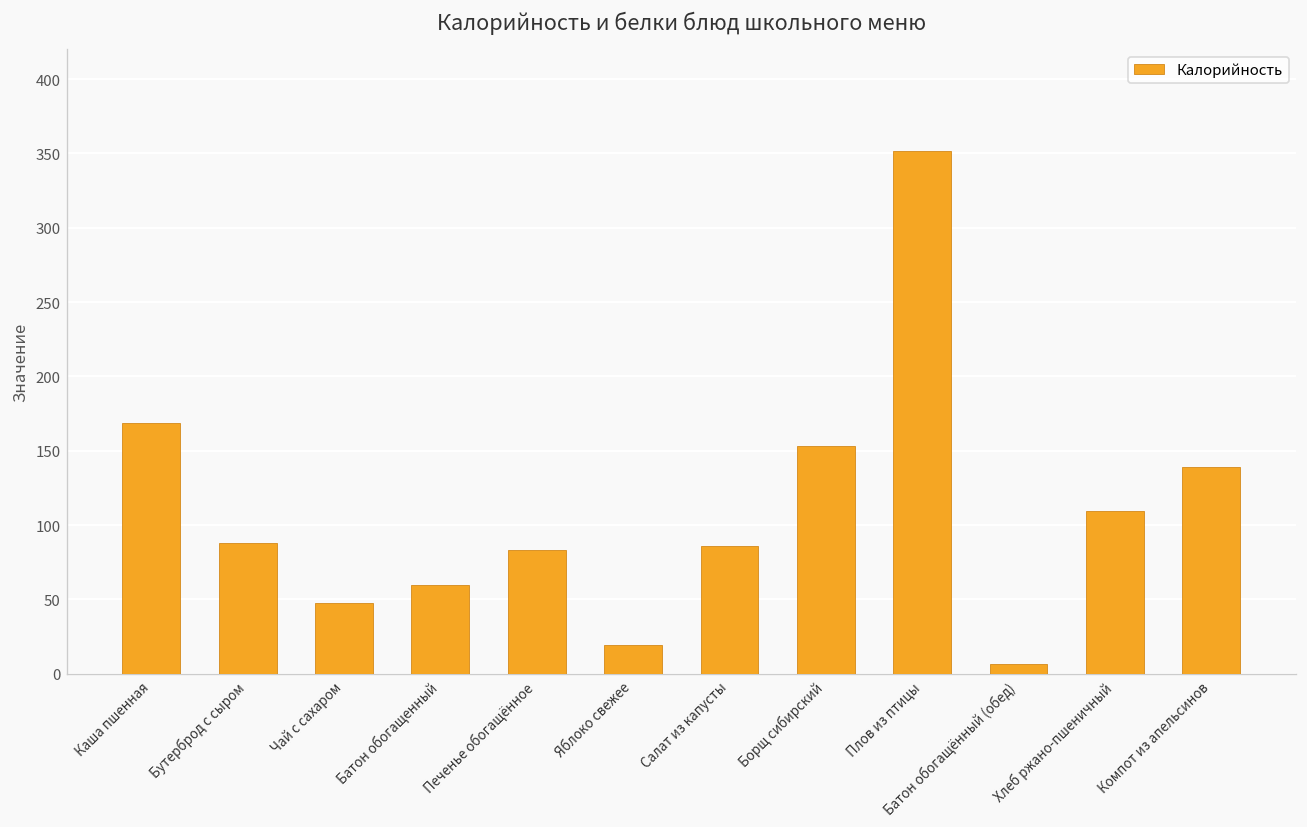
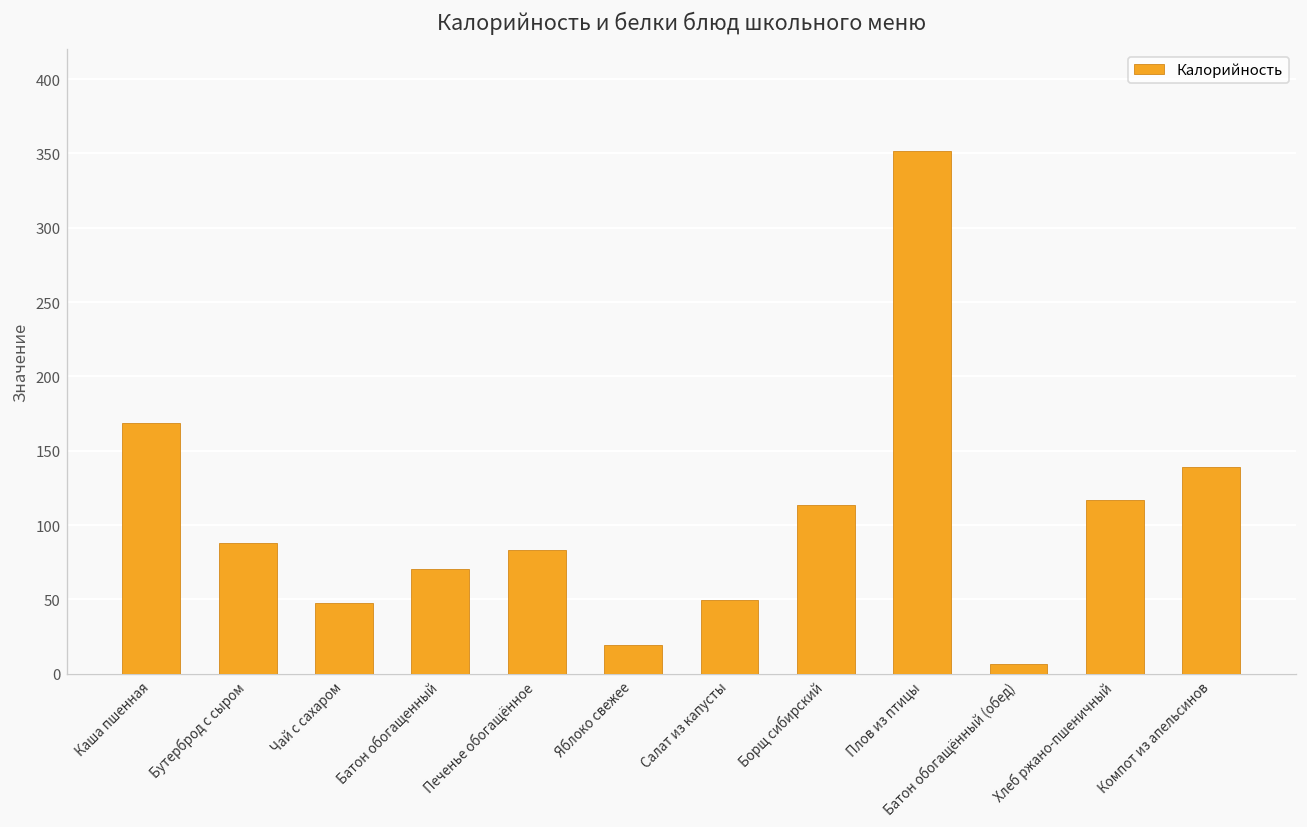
  {
    "Каша пшенная": 169,
    "Бутерброд с сыром": 88,
    "Чай с сахаром": 48,
-   "Батон обогащенный": 60,
+   "Батон обогащенный": 70,
    "Печенье обогащённое": 84,
    "Яблоко свежее": 19,
-   "Салат из капусты": 86,
-   "Борщ сибирский": 153,
+   "Салат из капусты": 50,
+   "Борщ сибирский": 114,
    "Плов из птицы": 352,
    "Батон обогащённый (обед)": 7,
-   "Хлеб ржано-пшеничный": 110,
+   "Хлеб ржано-пшеничный": 117,
    "Компот из апельсинов": 139
  }
